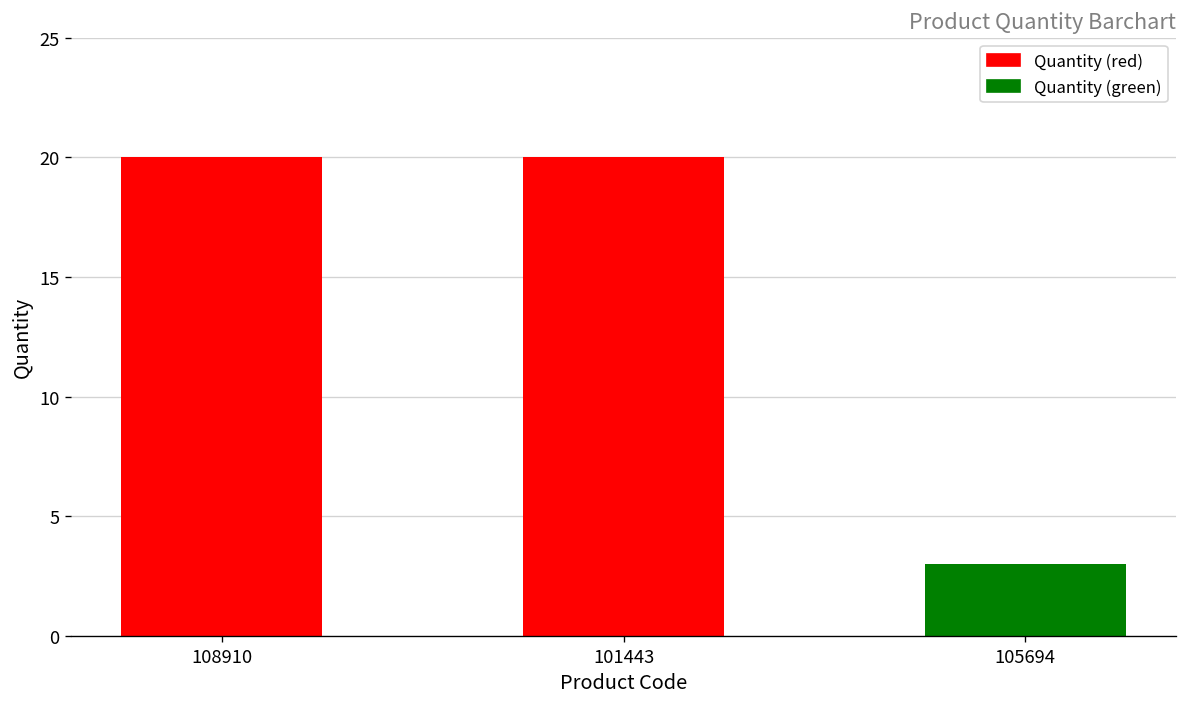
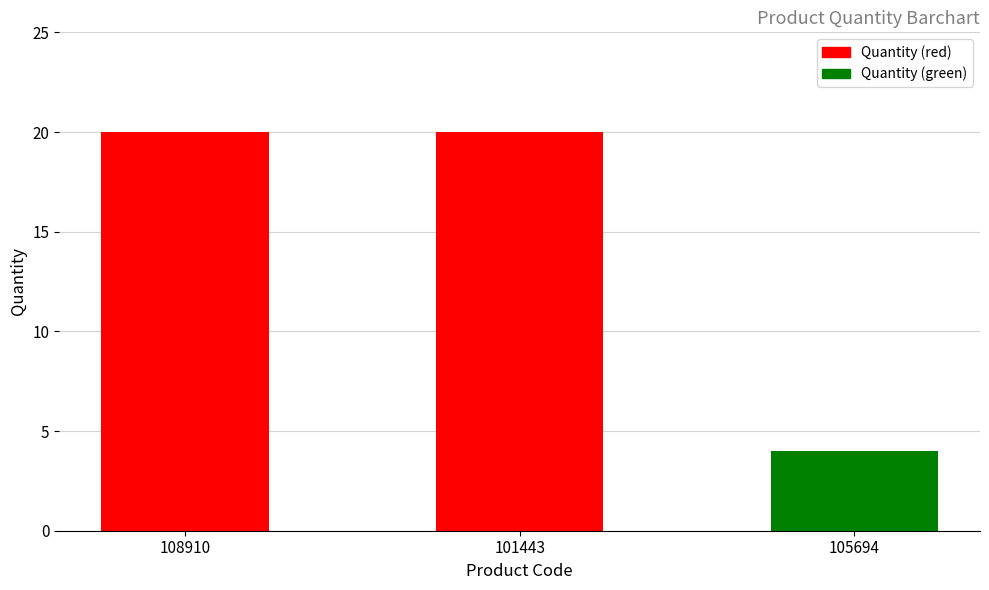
  {
    "108910": 20,
    "101443": 20,
-   "105694": 3
+   "105694": 4
  }
